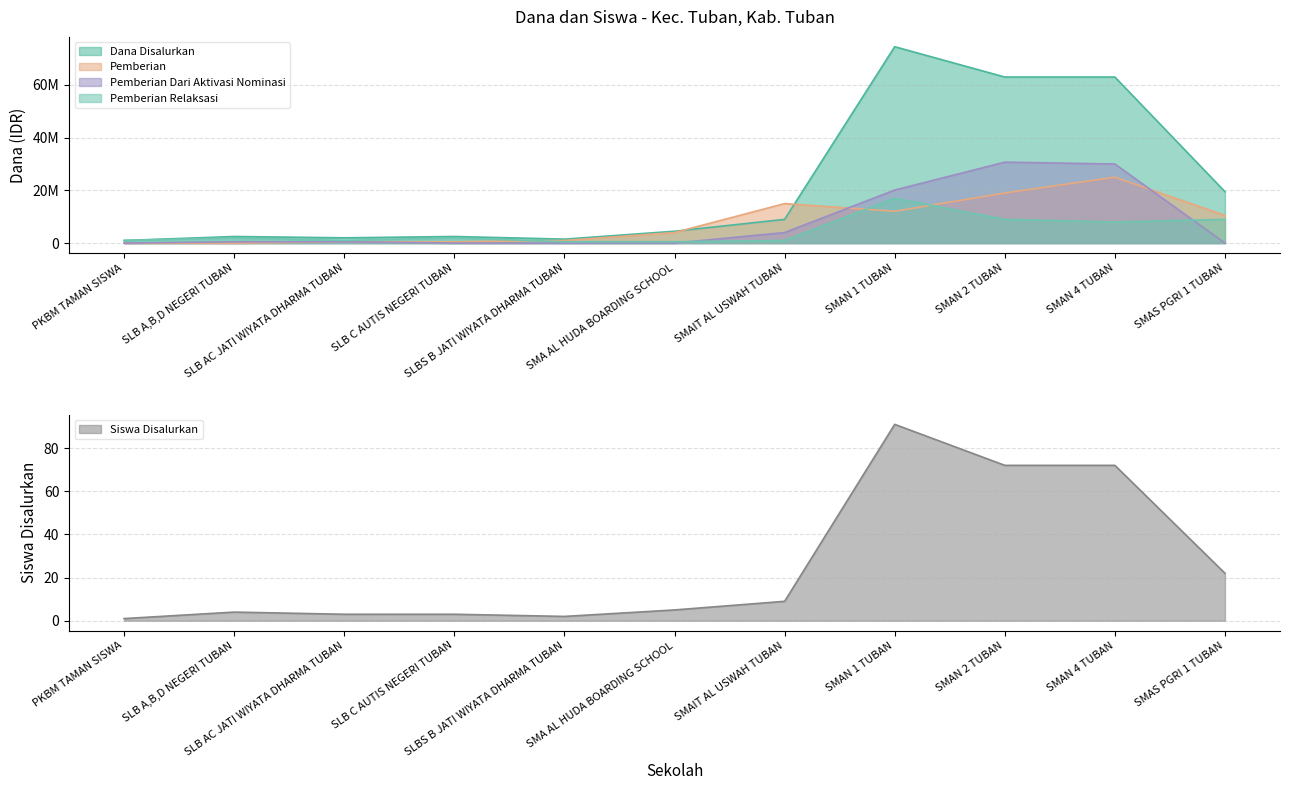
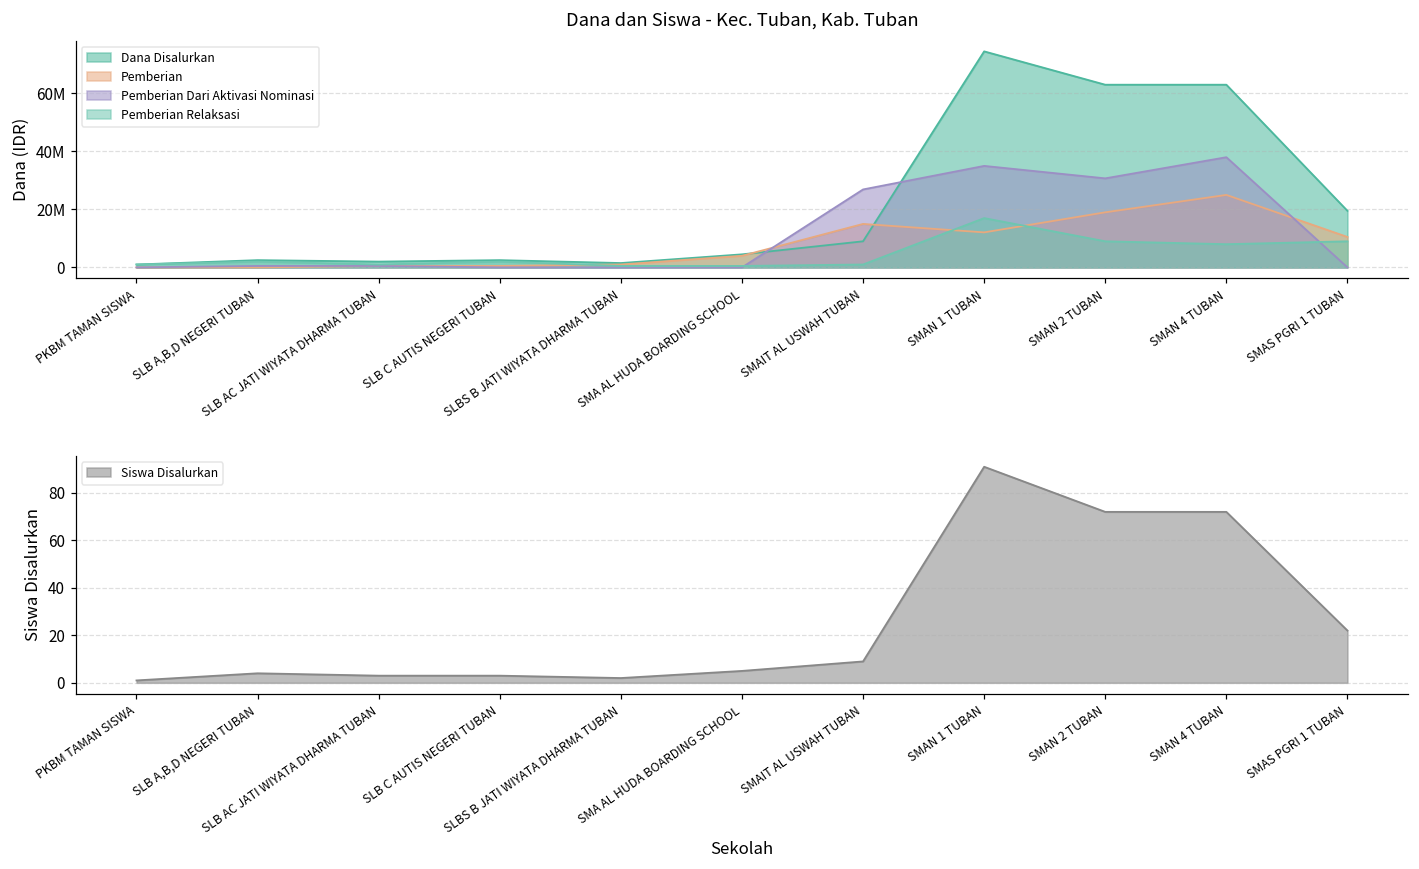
  {
    "Dana dan Siswa - Kec. Tuban, Kab. Tuban": {
      "Pemberian": {
        "SMAIT AL USWAH TUBAN": 15000000,
        "SMAN 1 TUBAN": 12000000,
        "SMAN 2 TUBAN": 19000000,
        "SMAN 4 TUBAN": 25000000,
        "SMAS PGRI 1 TUBAN": 11000000
      },
      "Pemberian Dari Aktivasi Nominasi": {
-       "SMAIT AL USWAH TUBAN": 4000000,
-       "SMAN 1 TUBAN": 20000000,
+       "SMAIT AL USWAH TUBAN": 27000000,
+       "SMAN 1 TUBAN": 35000000,
        "SMAN 2 TUBAN": 31000000,
-       "SMAN 4 TUBAN": 30000000,
+       "SMAN 4 TUBAN": 38000000,
        "SMAS PGRI 1 TUBAN": 0
      }
    }
  }
